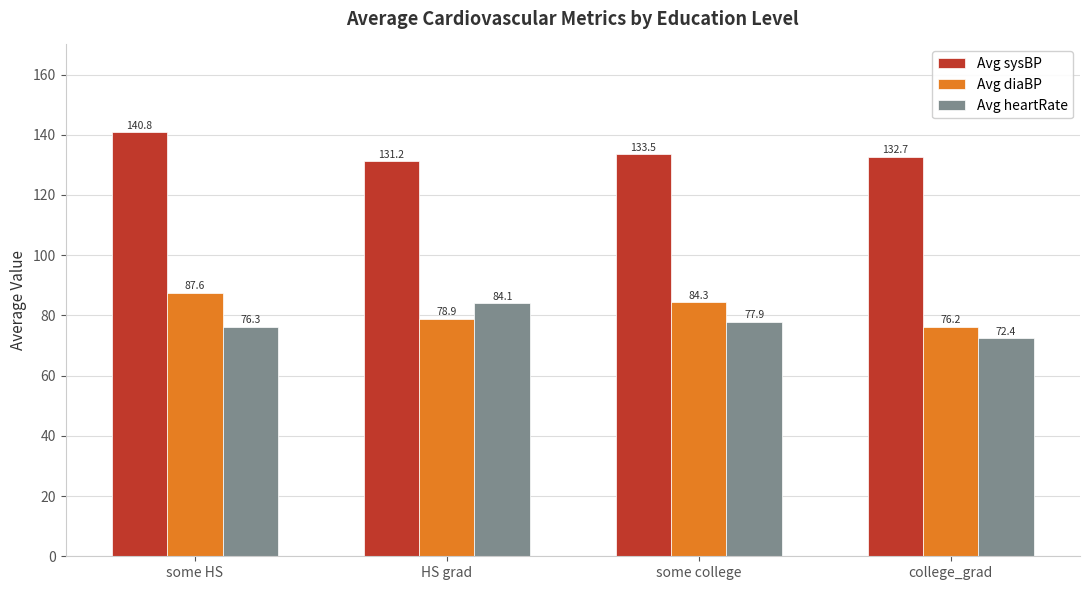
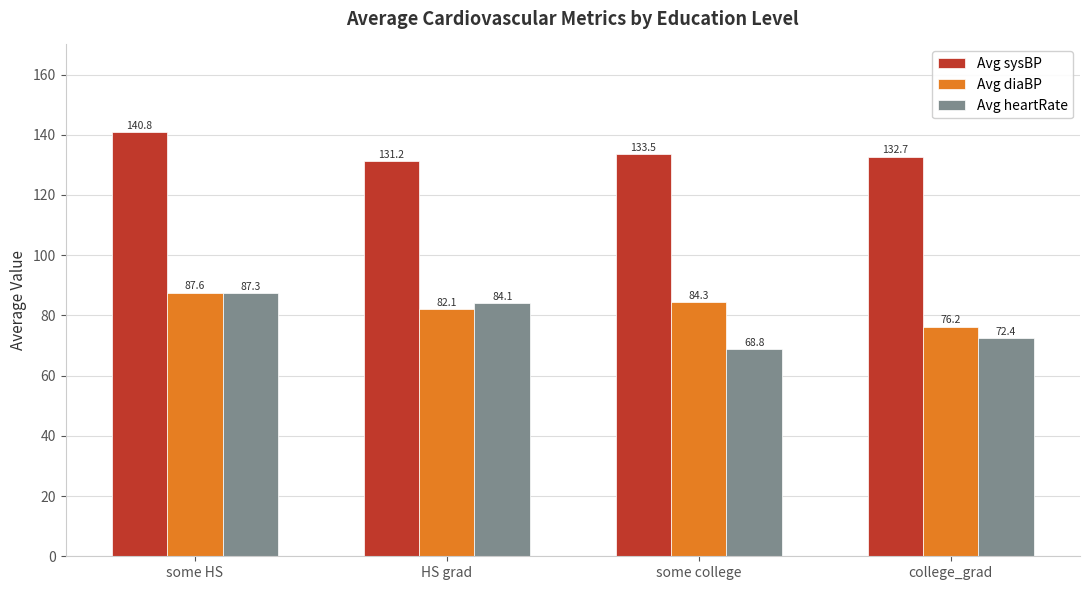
  {
    "Avg sysBP": {
      "some HS": 140.8,
      "HS grad": 131.2,
      "some college": 133.5,
      "college_grad": 132.7
    },
    "Avg diaBP": {
      "some HS": 87.6,
-     "HS grad": 78.9,
+     "HS grad": 82.1,
      "some college": 84.3,
      "college_grad": 76.2
    },
    "Avg heartRate": {
-     "some HS": 76.3,
+     "some HS": 87.3,
      "HS grad": 84.1,
-     "some college": 77.9,
+     "some college": 68.8,
      "college_grad": 72.4
    }
  }
